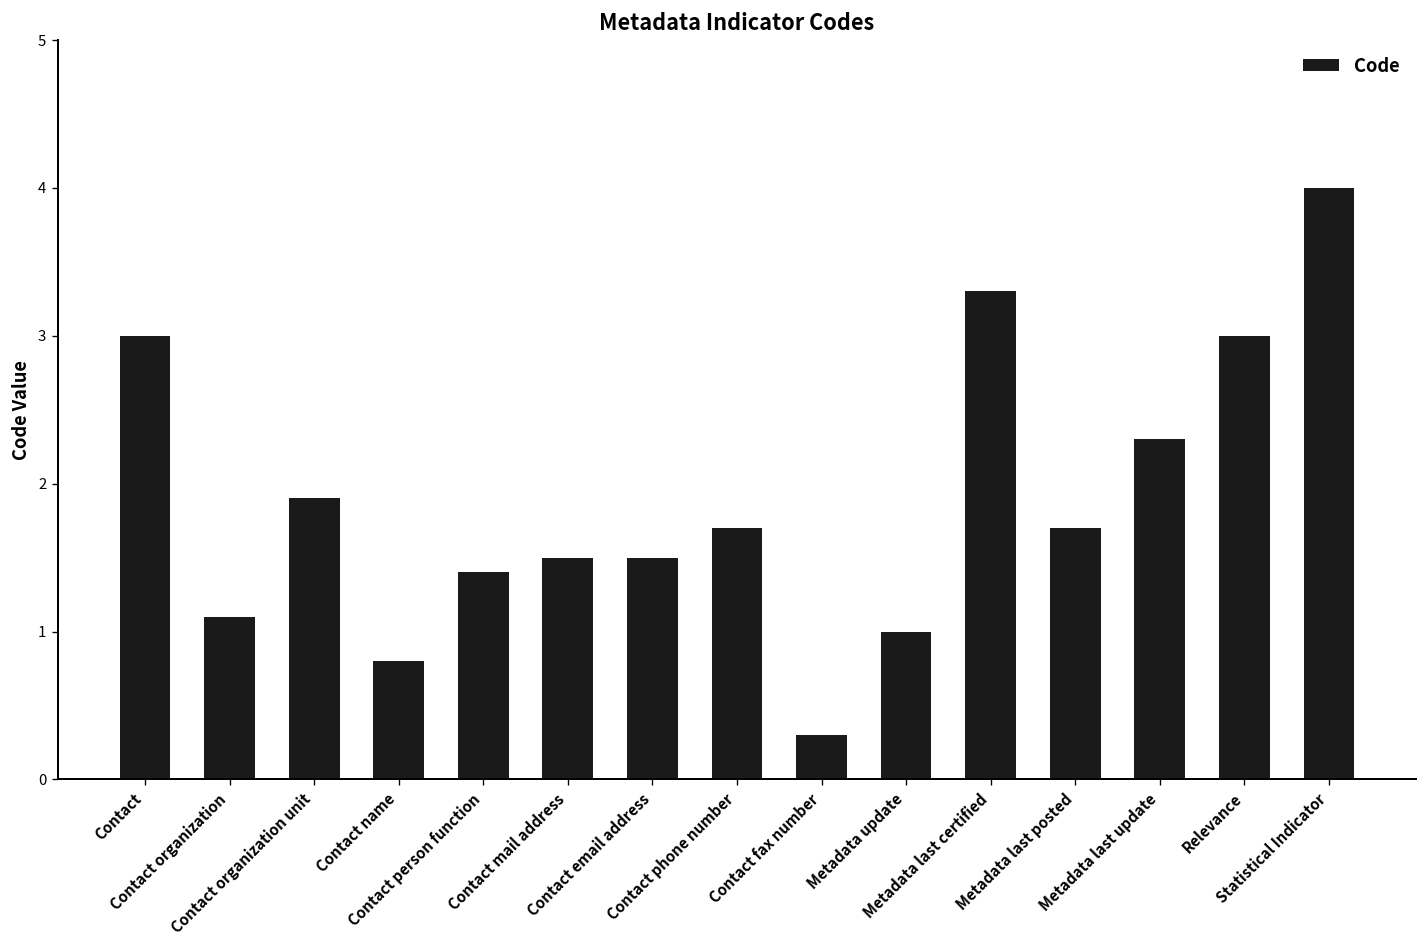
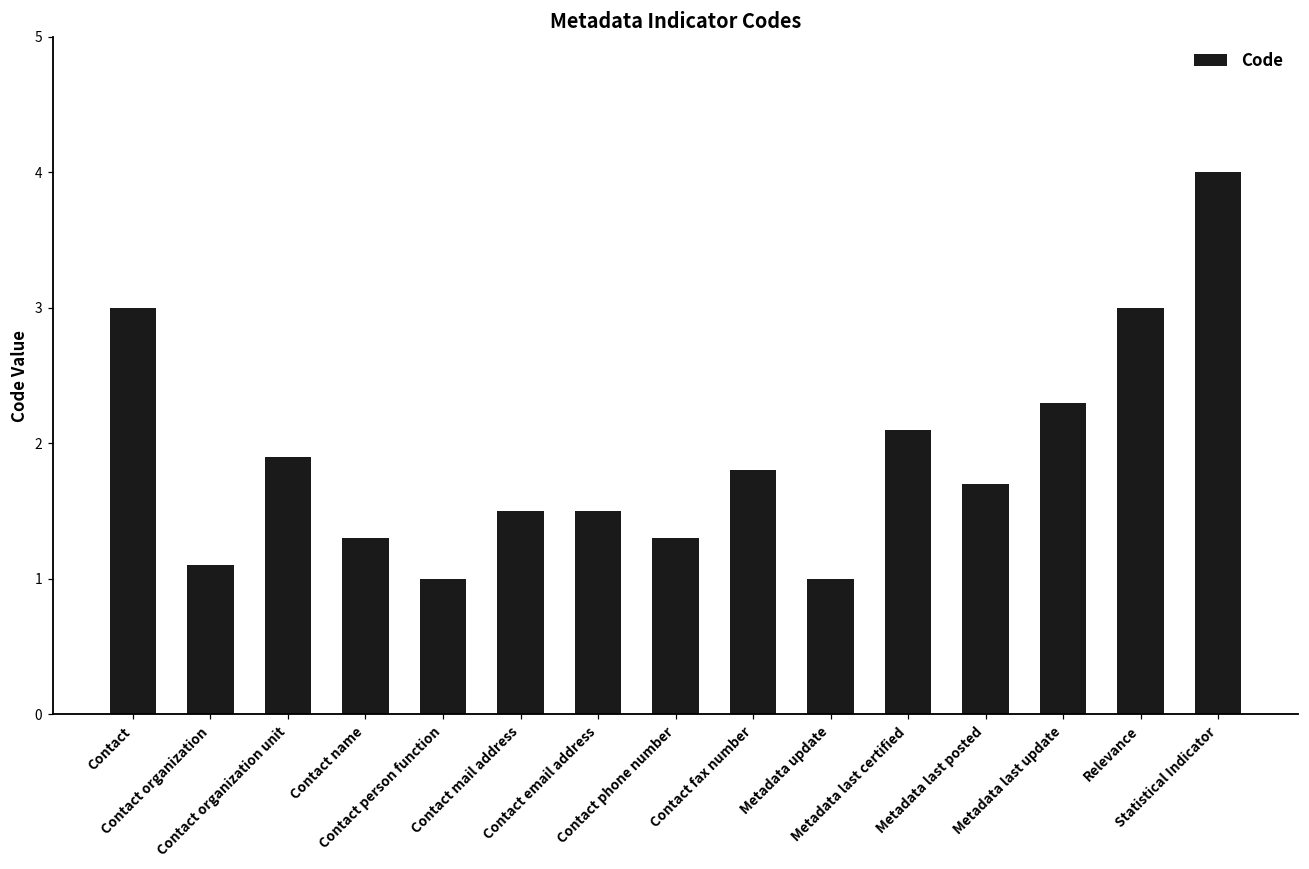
  {
    "Contact": 3.0,
    "Contact organization": 1.1,
    "Contact organization unit": 1.9,
-   "Contact name": 0.8,
-   "Contact person function": 1.4,
+   "Contact name": 1.3,
+   "Contact person function": 1.0,
    "Contact mail address": 1.5,
    "Contact email address": 1.5,
-   "Contact phone number": 1.7,
-   "Contact fax number": 0.3,
+   "Contact phone number": 1.3,
+   "Contact fax number": 1.8,
    "Metadata update": 1.0,
-   "Metadata last certified": 3.3,
+   "Metadata last certified": 2.1,
    "Metadata last posted": 1.7,
    "Metadata last update": 2.3,
    "Relevance": 3.0,
    "Statistical Indicator": 4.0
  }
